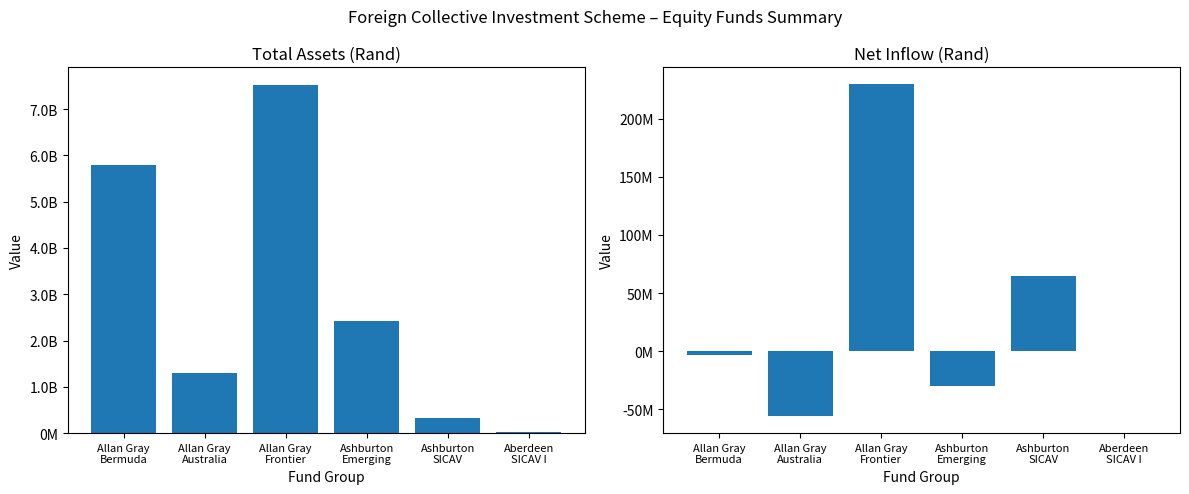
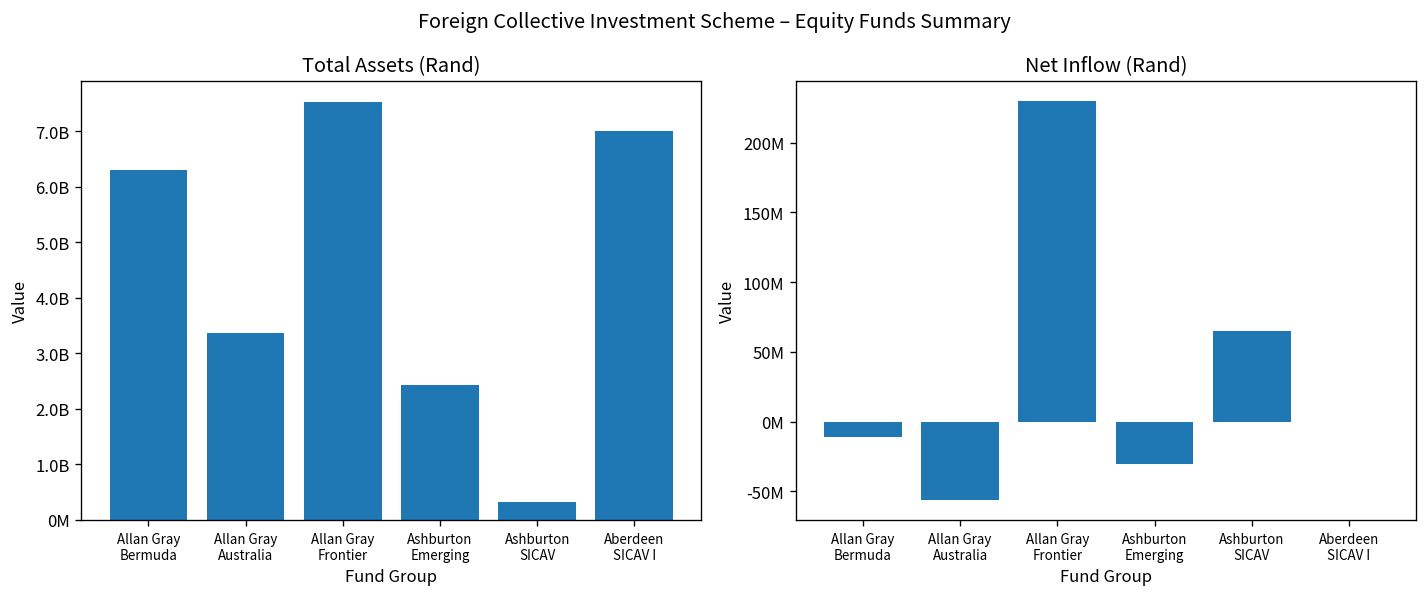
  {
    "Total Assets (Rand)": {
-     "Allan Gray Bermuda": 5800000000,
-     "Allan Gray Australia": 1300000000,
+     "Allan Gray Bermuda": 6300000000,
+     "Allan Gray Australia": 3400000000,
      "Allan Gray Frontier": 7500000000,
      "Ashburton Emerging": 2400000000,
      "Ashburton SICAV": 300000000,
-     "Aberdeen SICAV I": 0
+     "Aberdeen SICAV I": 7000000000
    },
    "Net Inflow (Rand)": {
-     "Allan Gray Bermuda": -4000000,
+     "Allan Gray Bermuda": -11000000,
      "Allan Gray Australia": -56000000,
      "Allan Gray Frontier": 230000000,
      "Ashburton Emerging": -30000000,
      "Ashburton SICAV": 65000000,
      "Aberdeen SICAV I": 0
    }
  }
